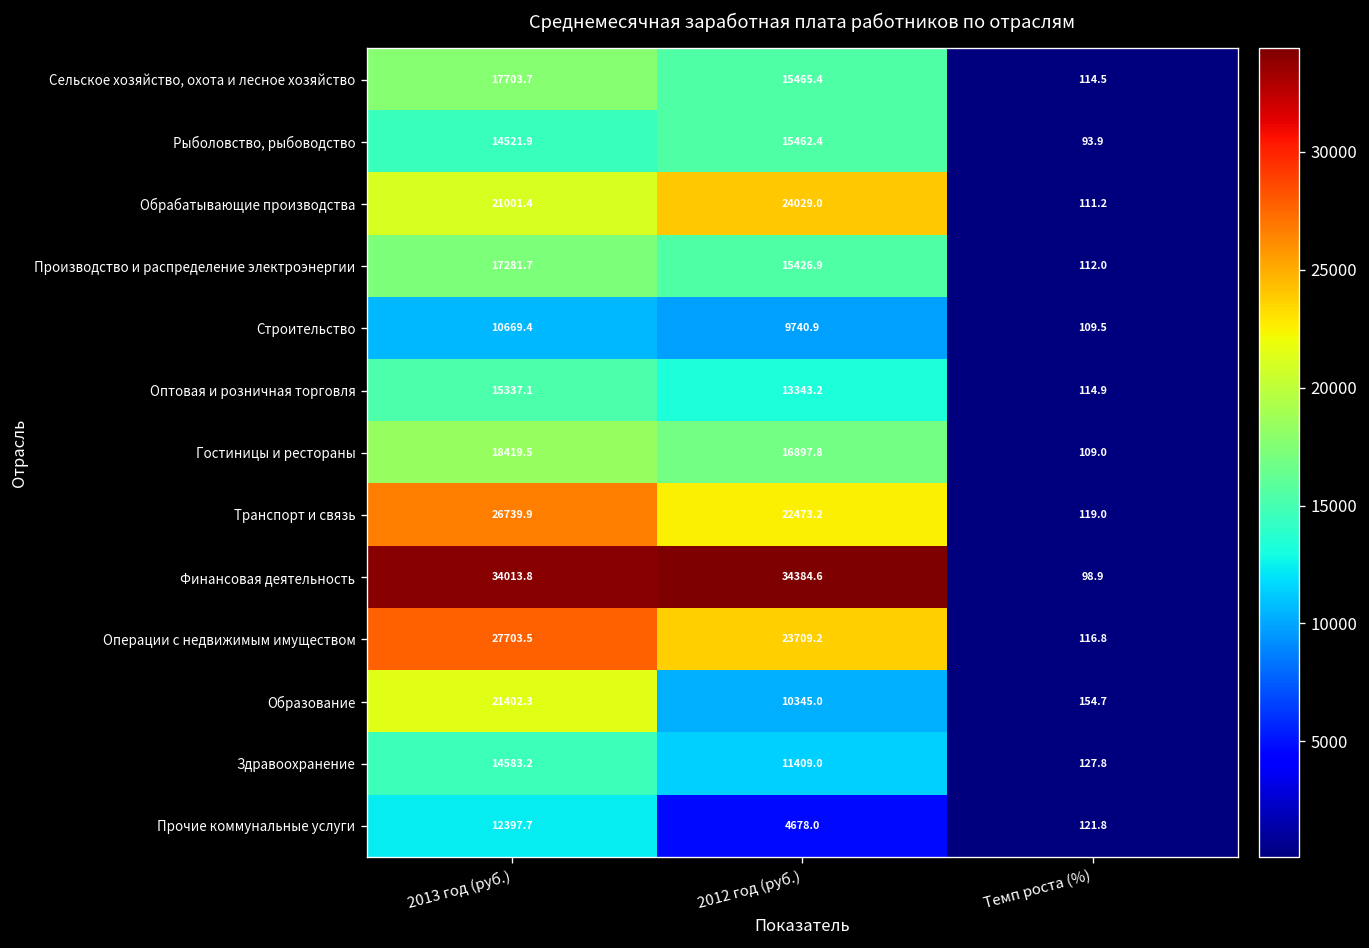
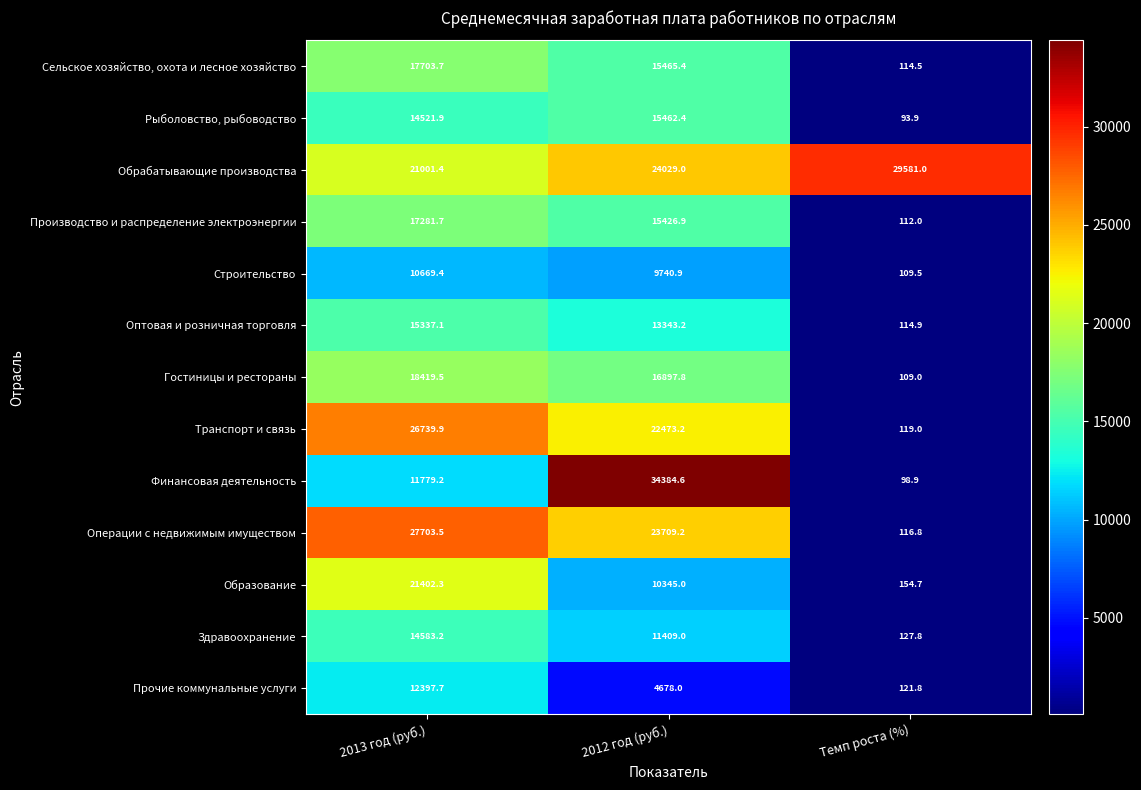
  {
    "Сельское хозяйство, охота и лесное хозяйство": {
      "2013 год (руб.)": 17703.7,
      "2012 год (руб.)": 15465.4,
      "Темп роста (%)": 114.5
    },
    "Рыболовство, рыбоводство": {
      "2013 год (руб.)": 14521.9,
      "2012 год (руб.)": 15462.4,
      "Темп роста (%)": 93.9
    },
    "Обрабатывающие производства": {
      "2013 год (руб.)": 21001.4,
      "2012 год (руб.)": 24029.0,
-     "Темп роста (%)": 111.2
+     "Темп роста (%)": 29581.0
    },
    "Производство и распределение электроэнергии": {
      "2013 год (руб.)": 17281.7,
      "2012 год (руб.)": 15426.9,
      "Темп роста (%)": 112.0
    },
    "Строительство": {
      "2013 год (руб.)": 10669.4,
      "2012 год (руб.)": 9740.9,
      "Темп роста (%)": 109.5
    },
    "Оптовая и розничная торговля": {
      "2013 год (руб.)": 15337.1,
      "2012 год (руб.)": 13343.2,
      "Темп роста (%)": 114.9
    },
    "Гостиницы и рестораны": {
      "2013 год (руб.)": 18419.5,
      "2012 год (руб.)": 16897.8,
      "Темп роста (%)": 109.0
    },
    "Транспорт и связь": {
      "2013 год (руб.)": 26739.9,
      "2012 год (руб.)": 22473.2,
      "Темп роста (%)": 119.0
    },
    "Финансовая деятельность": {
-     "2013 год (руб.)": 34013.8,
+     "2013 год (руб.)": 11779.2,
      "2012 год (руб.)": 34384.6,
      "Темп роста (%)": 98.9
    },
    "Операции с недвижимым имуществом": {
      "2013 год (руб.)": 27703.5,
      "2012 год (руб.)": 23709.2,
      "Темп роста (%)": 116.8
    },
    "Образование": {
      "2013 год (руб.)": 21402.3,
      "2012 год (руб.)": 10345.0,
      "Темп роста (%)": 154.7
    },
    "Здравоохранение": {
      "2013 год (руб.)": 14583.2,
      "2012 год (руб.)": 11409.0,
      "Темп роста (%)": 127.8
    },
    "Прочие коммунальные услуги": {
      "2013 год (руб.)": 12397.7,
      "2012 год (руб.)": 4678.0,
      "Темп роста (%)": 121.8
    }
  }
